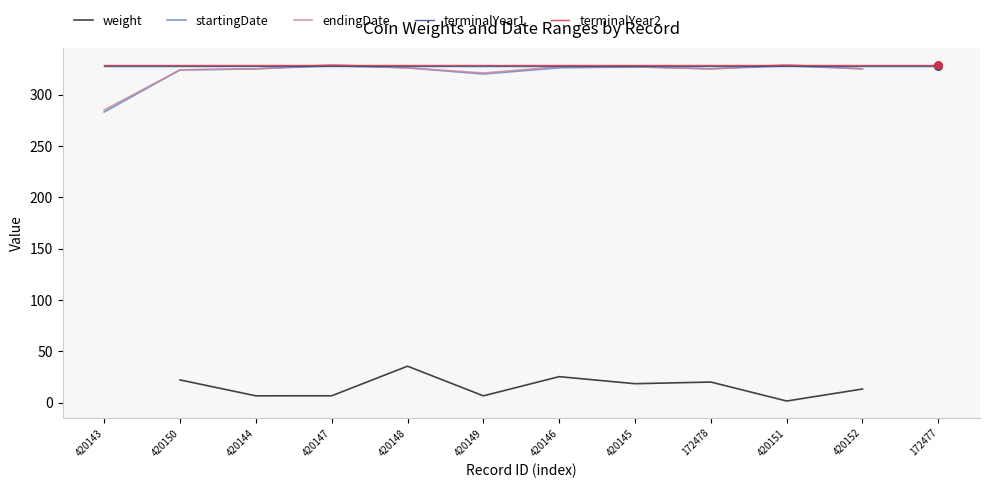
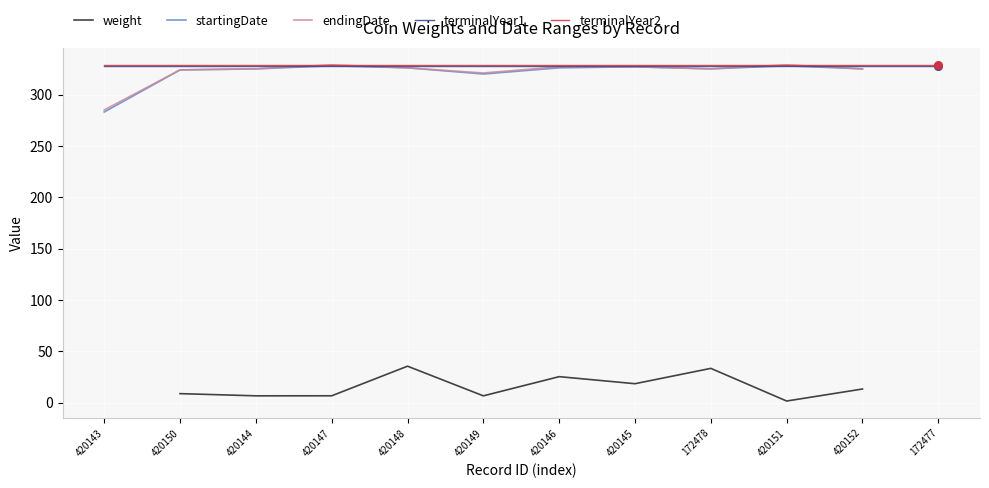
  {
    "weight": {
-     "420150": 22,
+     "420150": 9,
      "420144": 7,
      "420147": 7,
      "420148": 36,
      "420149": 7,
      "420146": 25,
      "420145": 19,
-     "172478": 20,
+     "172478": 33,
      "420151": 2,
      "420152": 13
    }
  }
